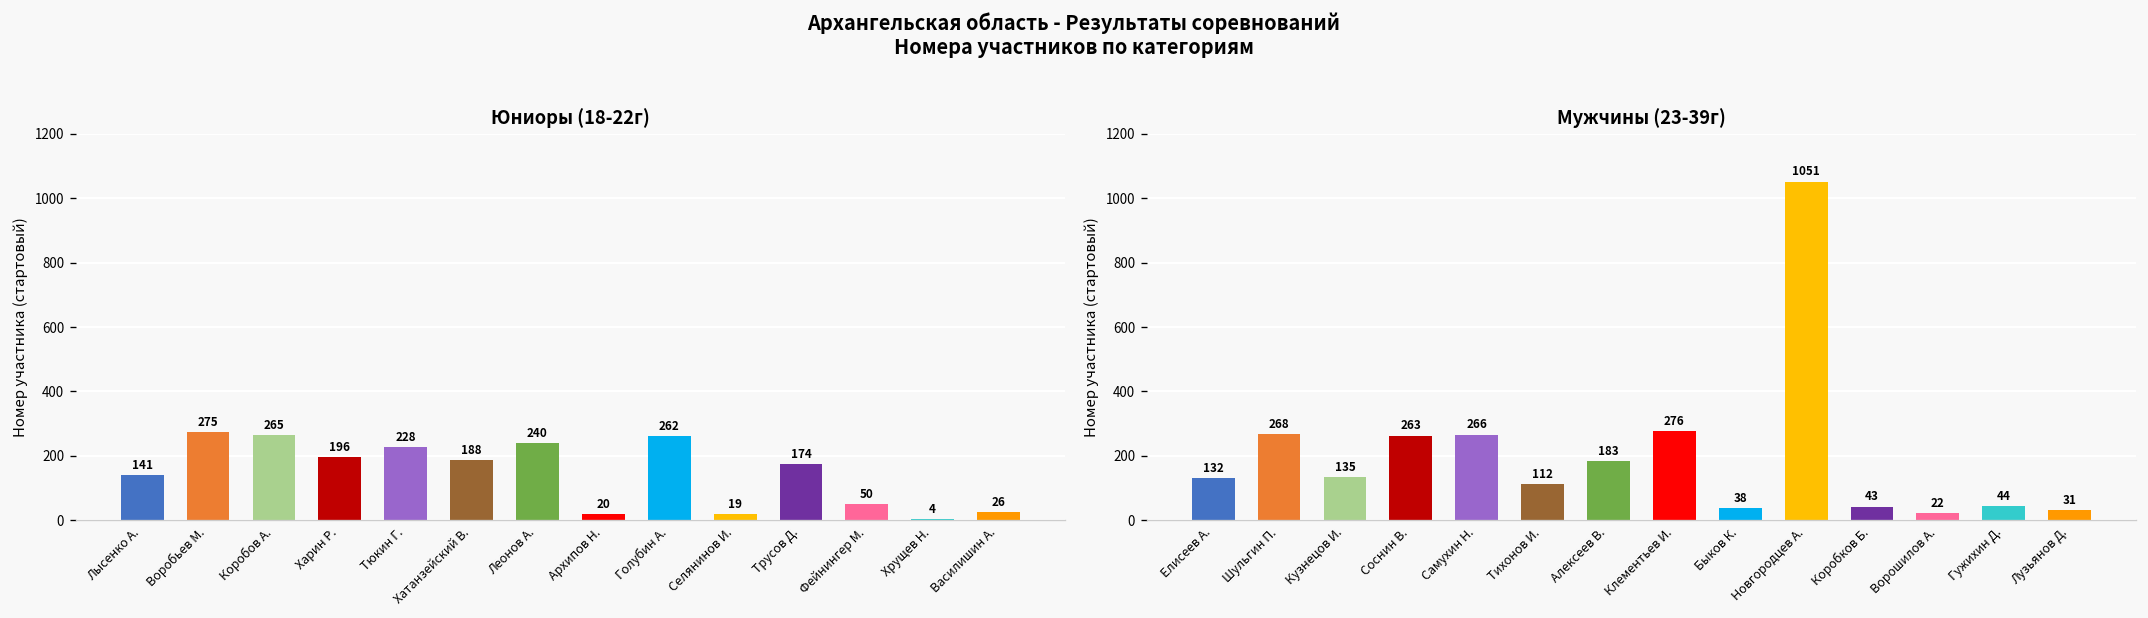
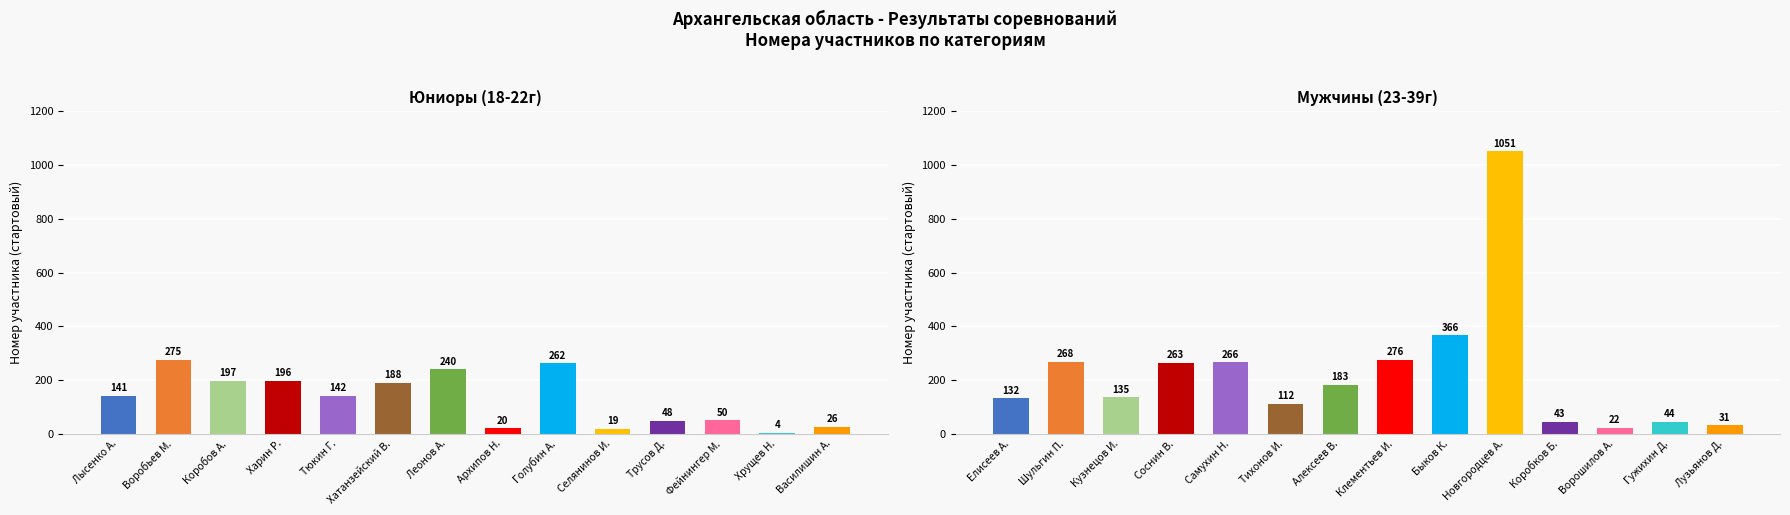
  {
    "Юниоры (18-22г)": {
      "Лысенко А.": 141,
      "Воробьев М.": 275,
-     "Коробов А.": 265,
+     "Коробов А.": 197,
      "Харин Р.": 196,
-     "Тюкин Г.": 228,
+     "Тюкин Г.": 142,
      "Хатанзейский В.": 188,
      "Леонов А.": 240,
      "Архипов Н.": 20,
      "Голубин А.": 262,
      "Селянинов И.": 19,
-     "Трусов Д.": 174,
+     "Трусов Д.": 48,
      "Фейнингер М.": 50,
      "Хрущев Н.": 4,
      "Василишин А.": 26
    },
    "Мужчины (23-39г)": {
      "Елисеев А.": 132,
      "Шульгин П.": 268,
      "Кузнецов И.": 135,
      "Соснин В.": 263,
      "Самухин Н.": 266,
      "Тихонов И.": 112,
      "Алексеев В.": 183,
      "Клементьев И.": 276,
-     "Быков К.": 38,
+     "Быков К.": 366,
      "Новгородцев А.": 1051,
      "Коробков Б.": 43,
      "Ворошилов А.": 22,
      "Гужихин Д.": 44,
      "Лузьянов Д.": 31
    }
  }
